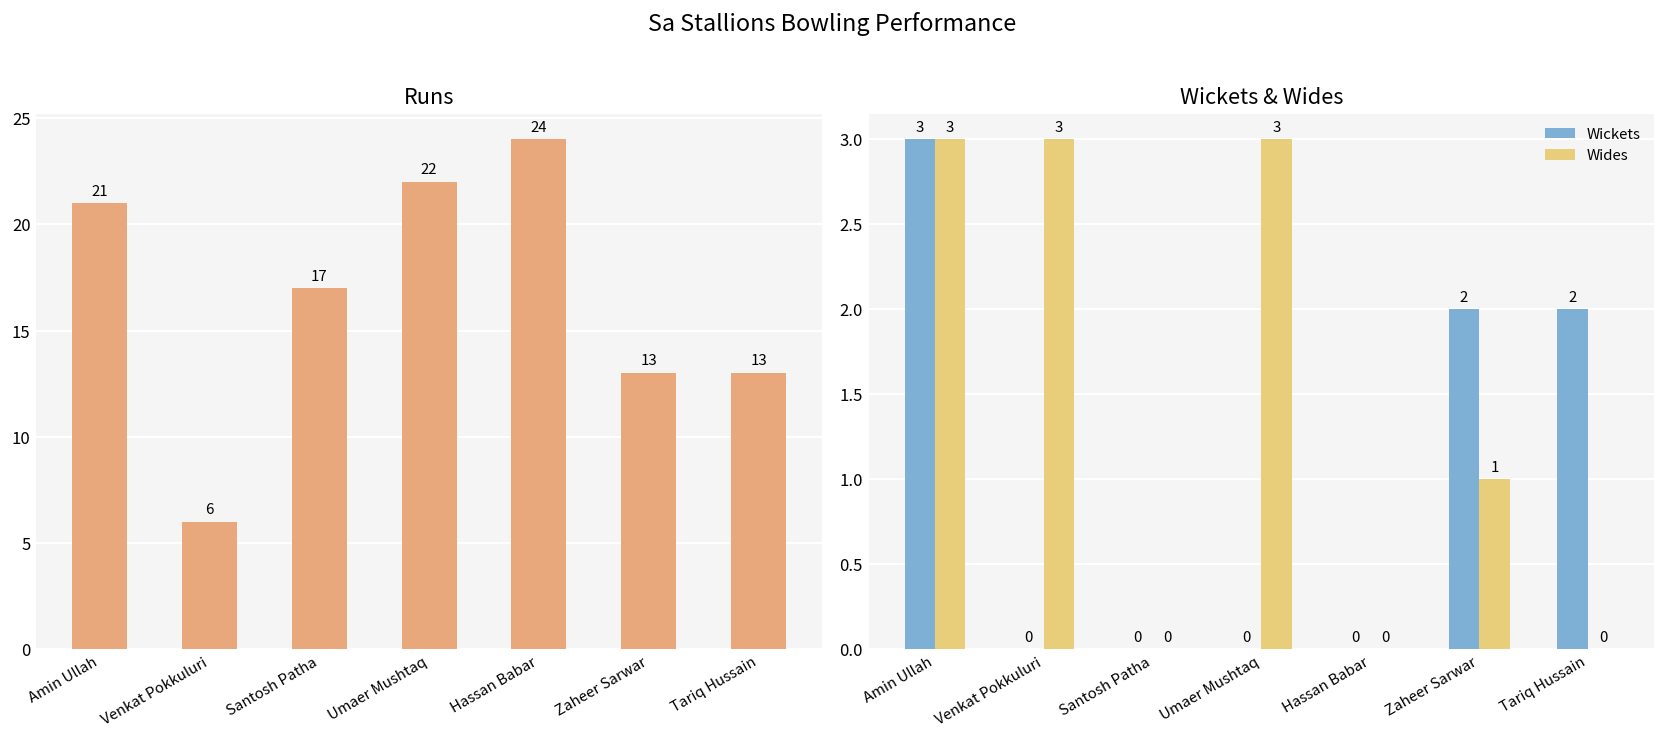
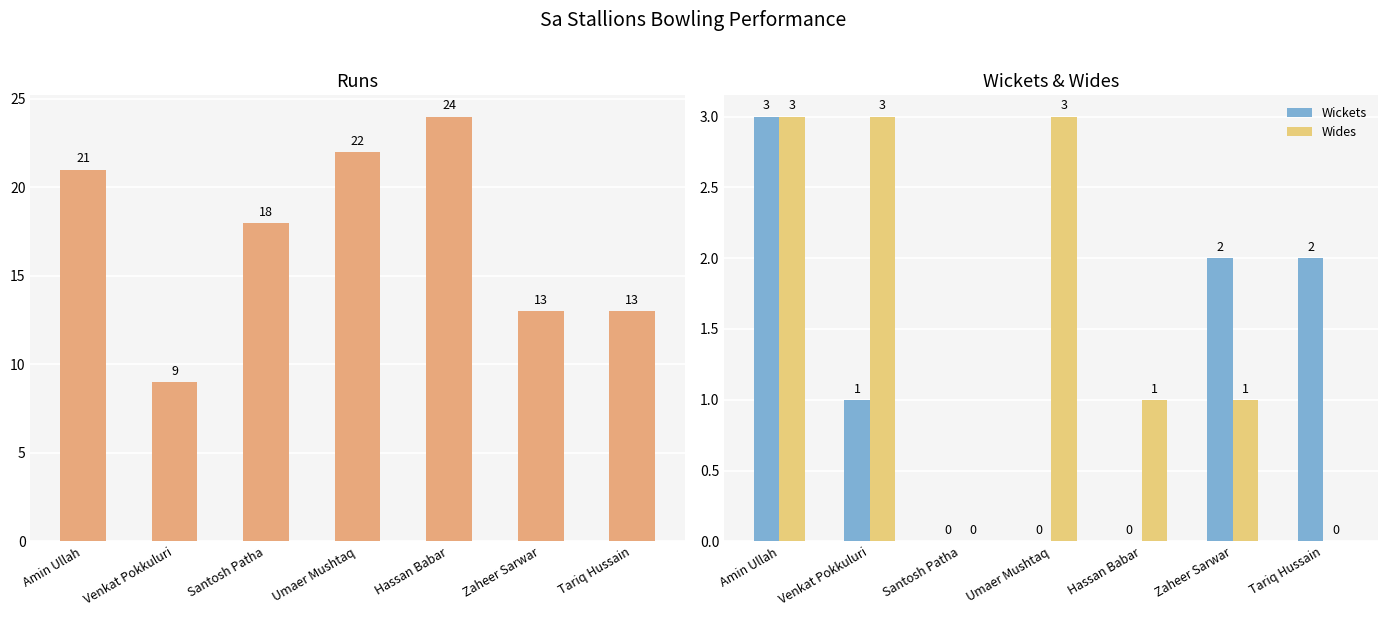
  {
    "Runs": {
      "Amin Ullah": 21,
-     "Venkat Pokkuluri": 6,
-     "Santosh Patha": 17,
+     "Venkat Pokkuluri": 9,
+     "Santosh Patha": 18,
      "Umaer Mushtaq": 22,
      "Hassan Babar": 24,
      "Zaheer Sarwar": 13,
      "Tariq Hussain": 13
    },
    "Wickets & Wides": {
      "Wickets": {
        "Amin Ullah": 3,
-       "Venkat Pokkuluri": 0,
+       "Venkat Pokkuluri": 1,
        "Santosh Patha": 0,
        "Umaer Mushtaq": 0,
        "Hassan Babar": 0,
        "Zaheer Sarwar": 2,
        "Tariq Hussain": 2
      },
      "Wides": {
        "Amin Ullah": 3,
        "Venkat Pokkuluri": 3,
        "Santosh Patha": 0,
        "Umaer Mushtaq": 3,
-       "Hassan Babar": 0,
+       "Hassan Babar": 1,
        "Zaheer Sarwar": 1,
        "Tariq Hussain": 0
      }
    }
  }
